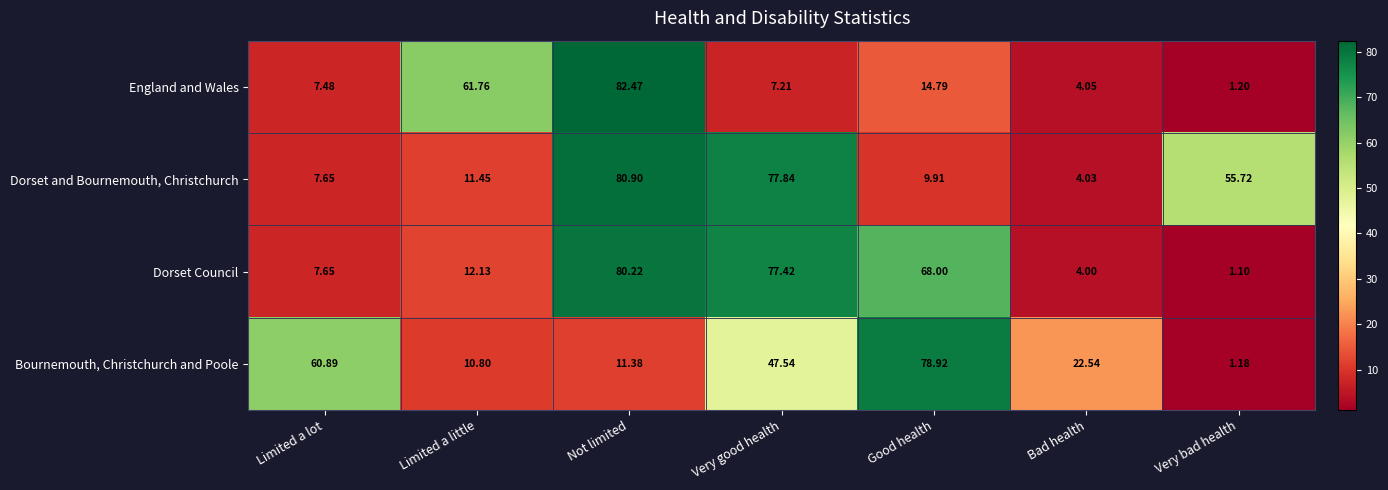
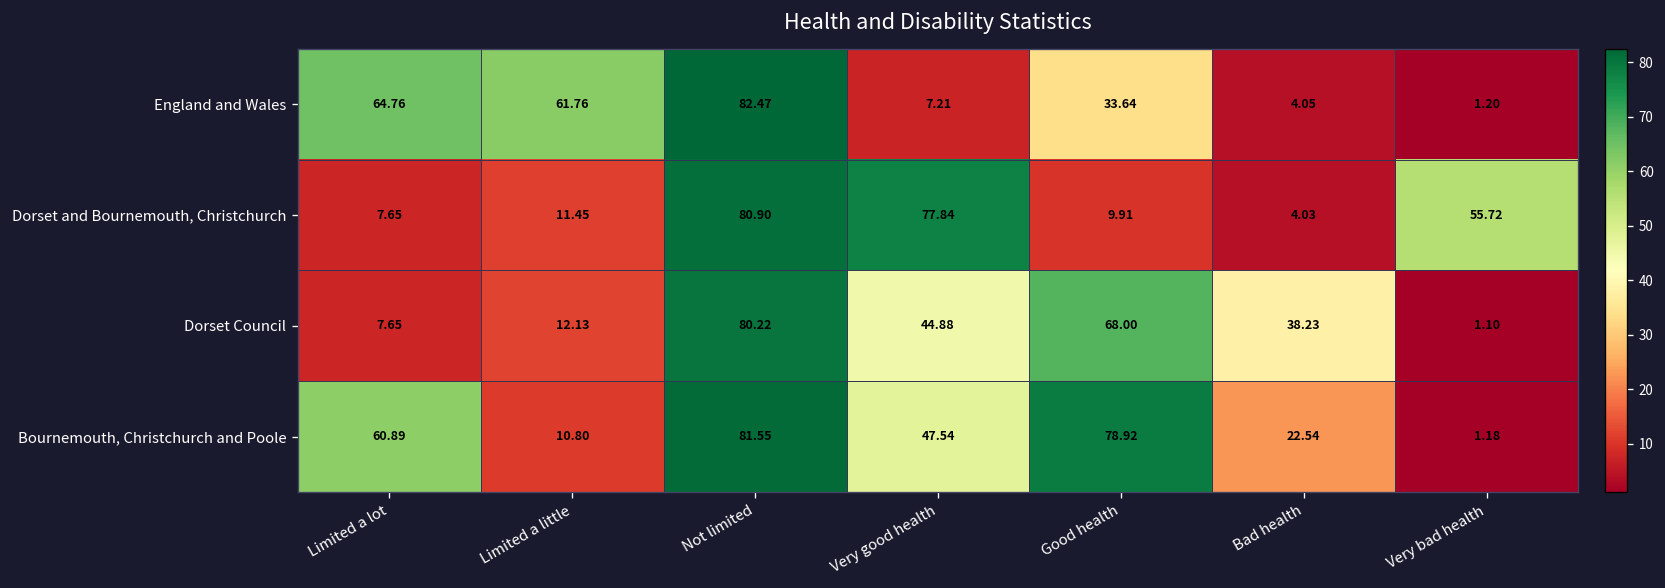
  {
    "England and Wales": {
-     "Limited a lot": 7.48,
+     "Limited a lot": 64.76,
      "Limited a little": 61.76,
      "Not limited": 82.47,
      "Very good health": 7.21,
-     "Good health": 14.79,
+     "Good health": 33.64,
      "Bad health": 4.05,
      "Very bad health": 1.20
    },
    "Dorset and Bournemouth, Christchurch": {
      "Limited a lot": 7.65,
      "Limited a little": 11.45,
      "Not limited": 80.90,
      "Very good health": 77.84,
      "Good health": 9.91,
      "Bad health": 4.03,
      "Very bad health": 55.72
    },
    "Dorset Council": {
      "Limited a lot": 7.65,
      "Limited a little": 12.13,
      "Not limited": 80.22,
-     "Very good health": 77.42,
+     "Very good health": 44.88,
      "Good health": 68.00,
-     "Bad health": 4.00,
+     "Bad health": 38.23,
      "Very bad health": 1.10
    },
    "Bournemouth, Christchurch and Poole": {
      "Limited a lot": 60.89,
      "Limited a little": 10.80,
-     "Not limited": 11.38,
+     "Not limited": 81.55,
      "Very good health": 47.54,
      "Good health": 78.92,
      "Bad health": 22.54,
      "Very bad health": 1.18
    }
  }
